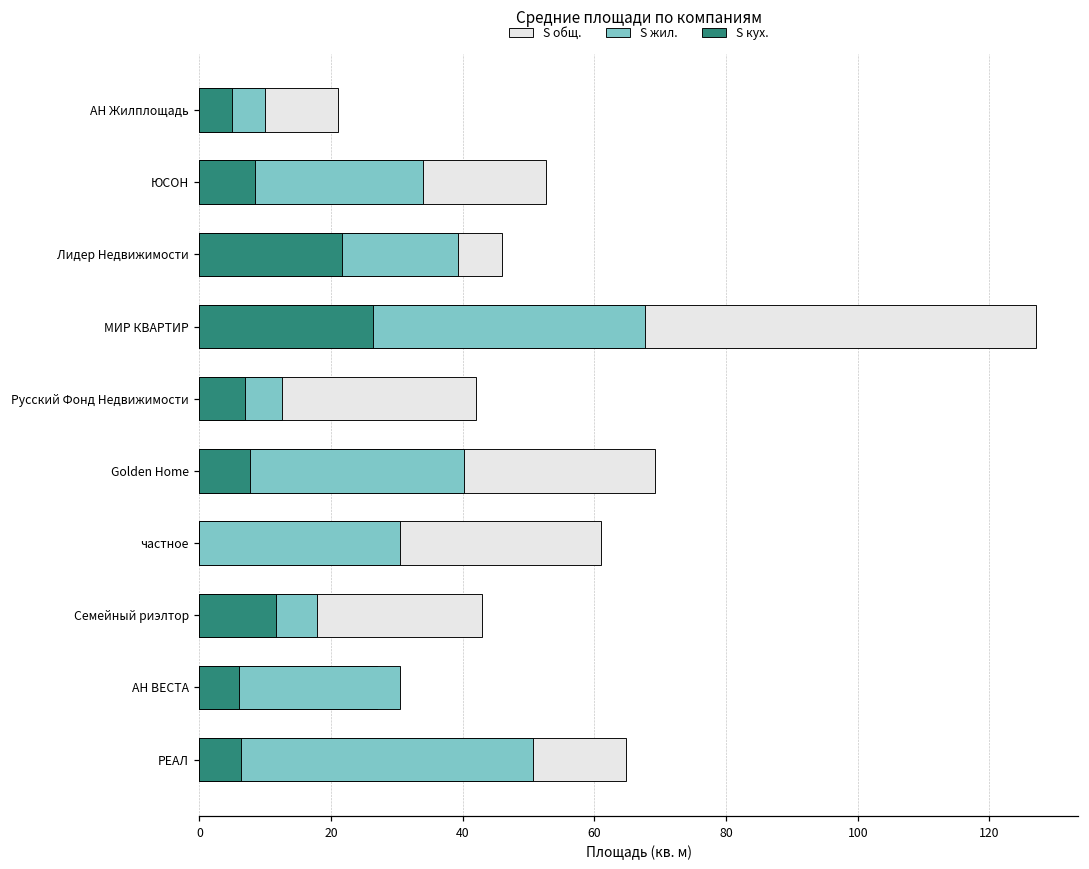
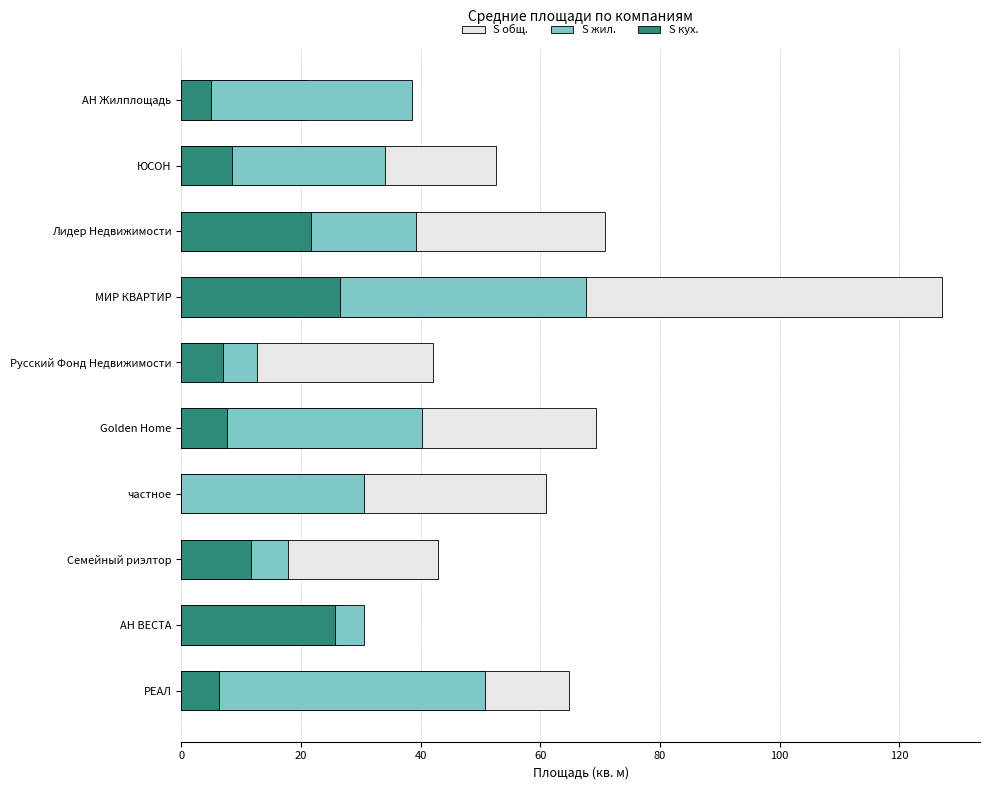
  {
    "S общ.": {
      "ЮСОН": 53,
-     "Лидер Недвижимости": 46,
+     "Лидер Недвижимости": 71,
      "МИР КВАРТИР": 127,
      "Русский Фонд Недвижимости": 42,
      "Golden Home": 69,
      "частное": 61,
      "Семейный риэлтор": 43,
      "РЕАЛ": 65
    },
    "S жил.": {
-     "АН Жилплощадь": 10,
+     "АН Жилплощадь": 39,
      "АН ВЕСТА": 31
    },
    "S кух.": {
      "частное": 0,
-     "АН ВЕСТА": 6
+     "АН ВЕСТА": 26
    }
  }
